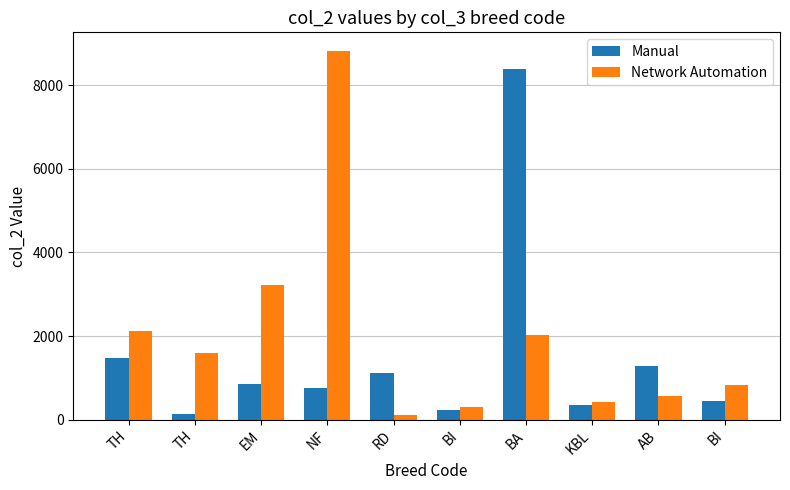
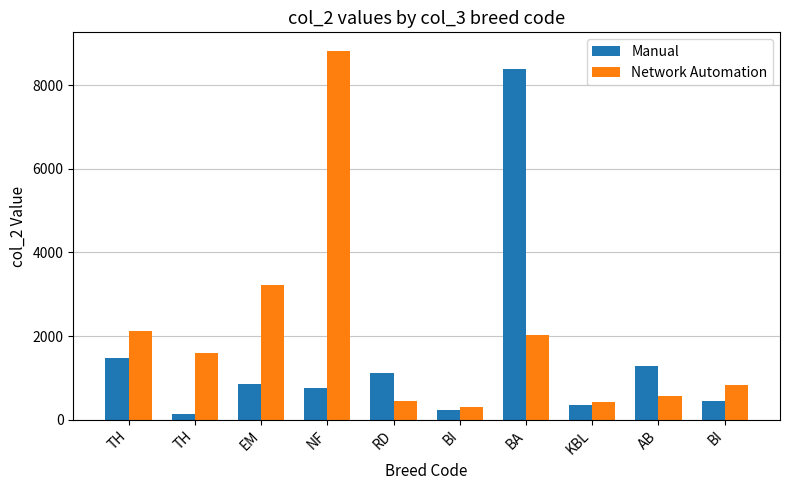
  {
    "Manual": {
      "EM": 900,
      "NF": 800,
      "RD": 1100,
      "BA": 8400,
      "KBL": 400,
      "AB": 1300
    },
    "Network Automation": {
      "EM": 3200,
      "NF": 8800,
-     "RD": 100,
+     "RD": 500,
      "BA": 2000,
      "KBL": 400,
      "AB": 600
    }
  }
